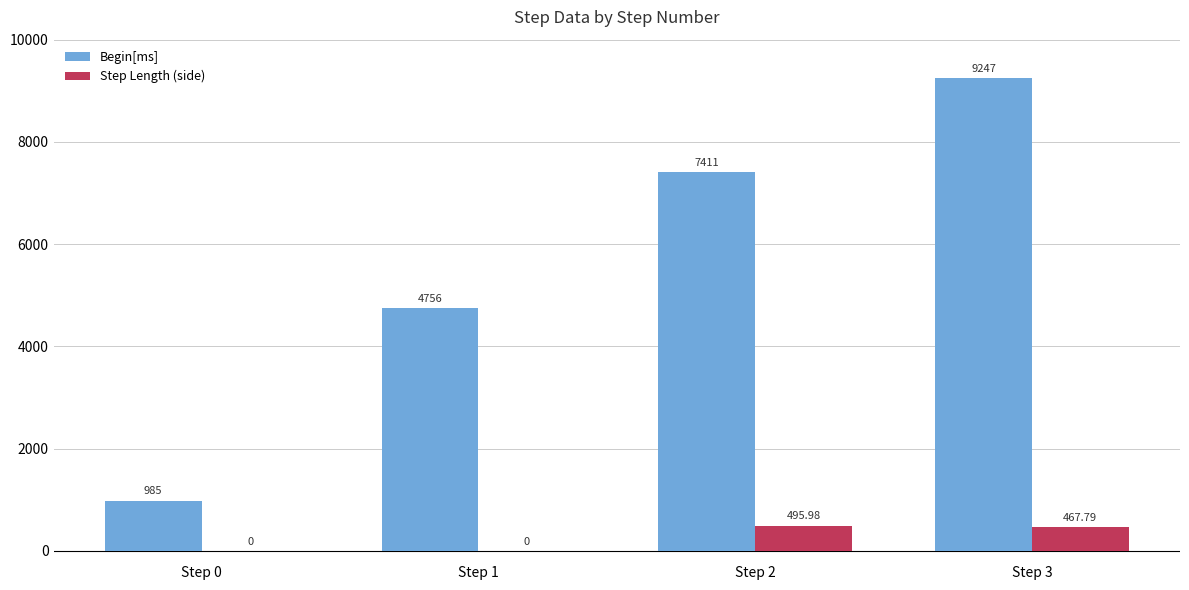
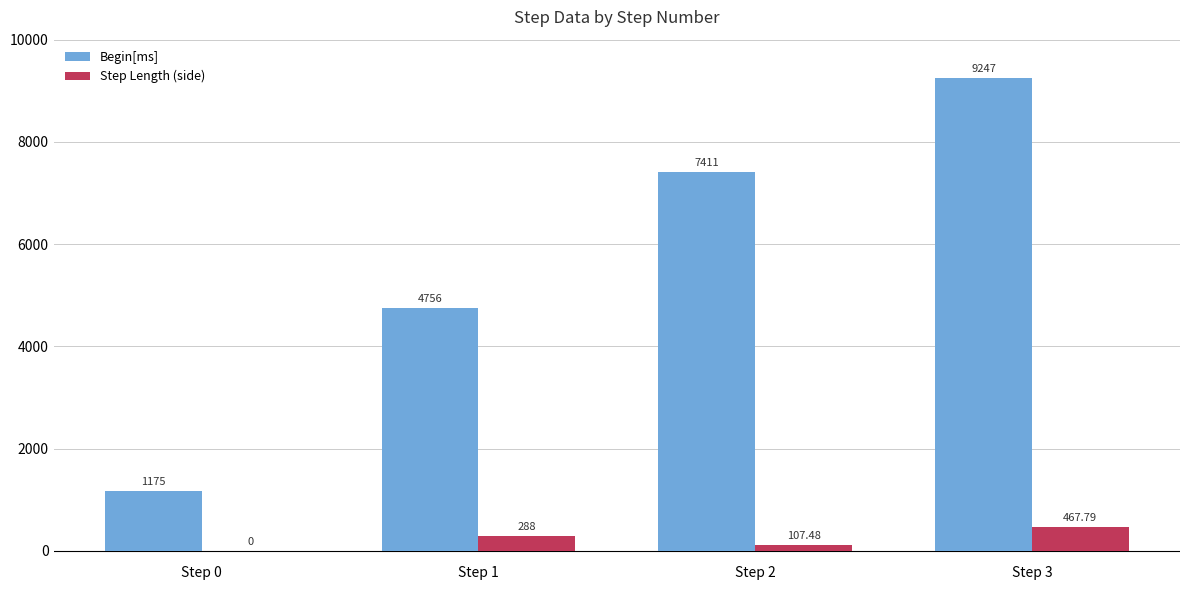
  {
    "Begin[ms]": {
-     "Step 0": 985,
+     "Step 0": 1175,
      "Step 1": 4756,
      "Step 2": 7411,
      "Step 3": 9247
    },
    "Step Length (side)": {
      "Step 0": 0,
-     "Step 1": 0,
-     "Step 2": 495.98,
+     "Step 1": 288,
+     "Step 2": 107.48,
      "Step 3": 467.79
    }
  }
